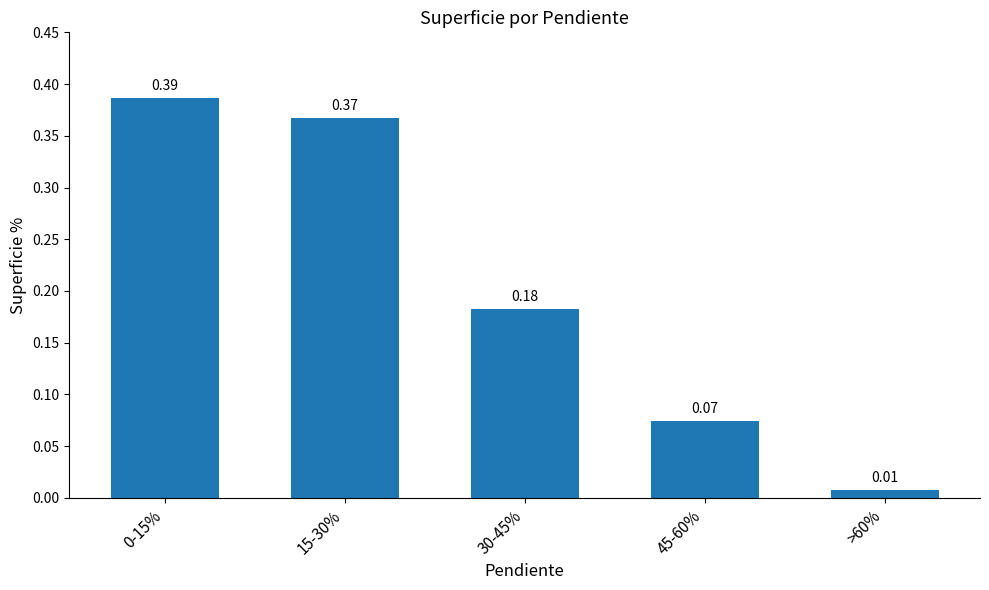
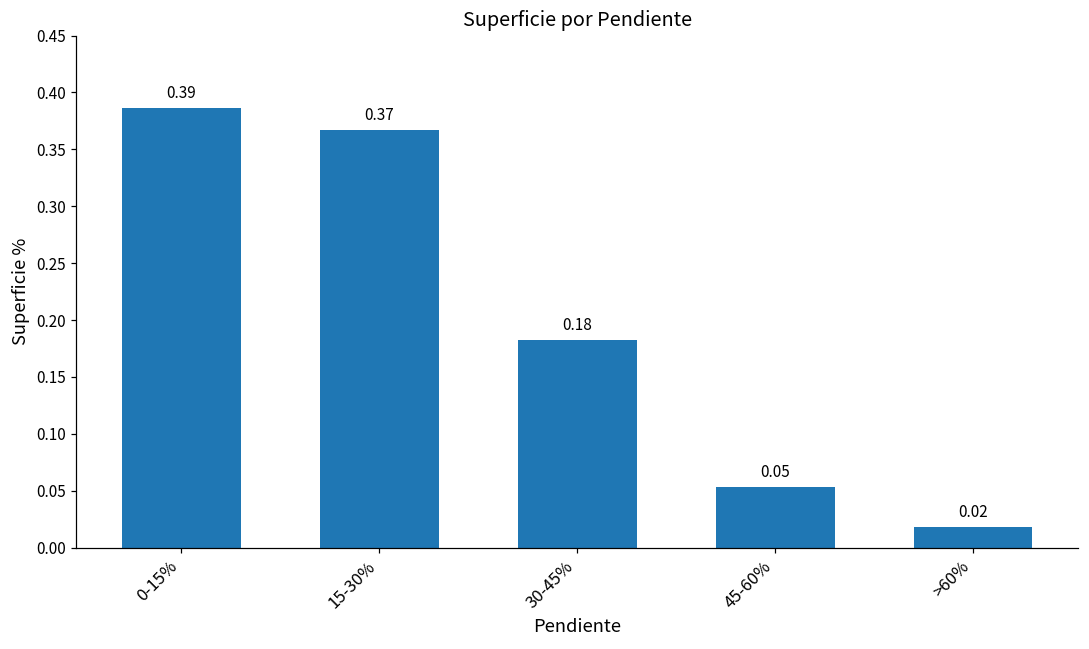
  {
    "0-15%": 0.39,
    "15-30%": 0.37,
    "30-45%": 0.18,
-   "45-60%": 0.07,
-   ">60%": 0.01
+   "45-60%": 0.05,
+   ">60%": 0.02
  }
